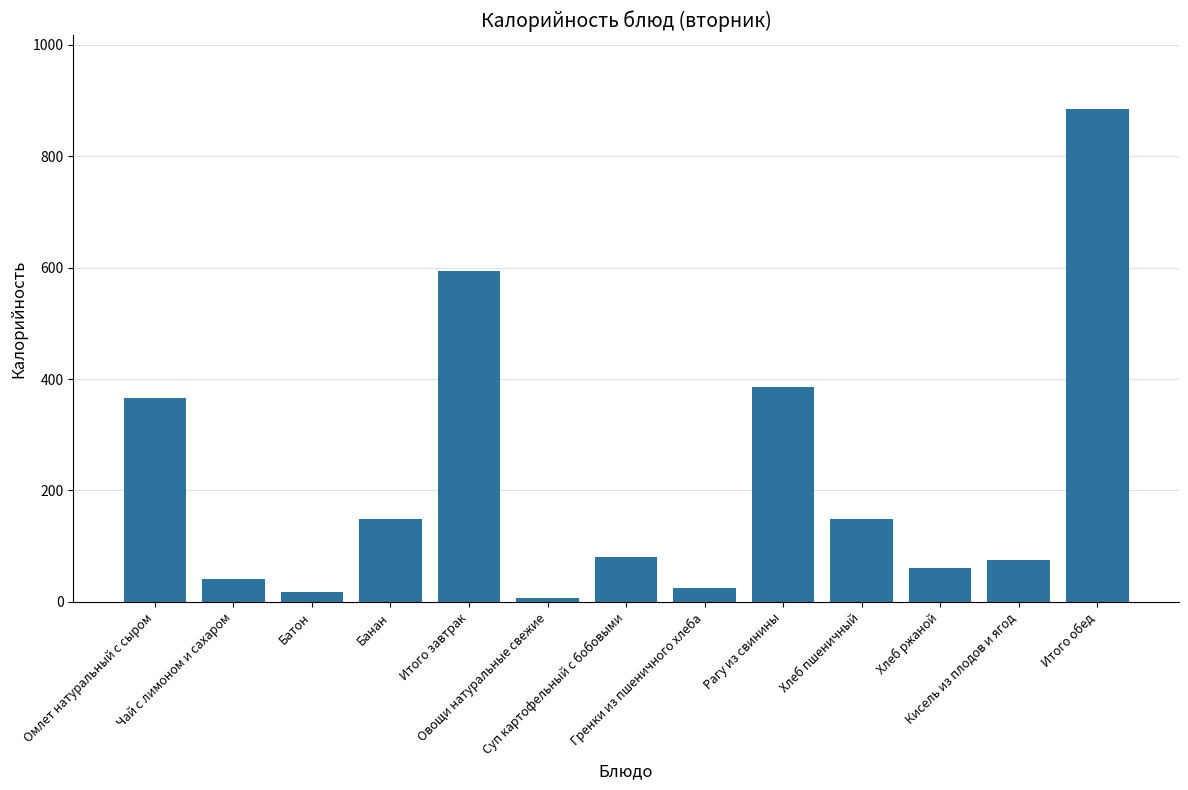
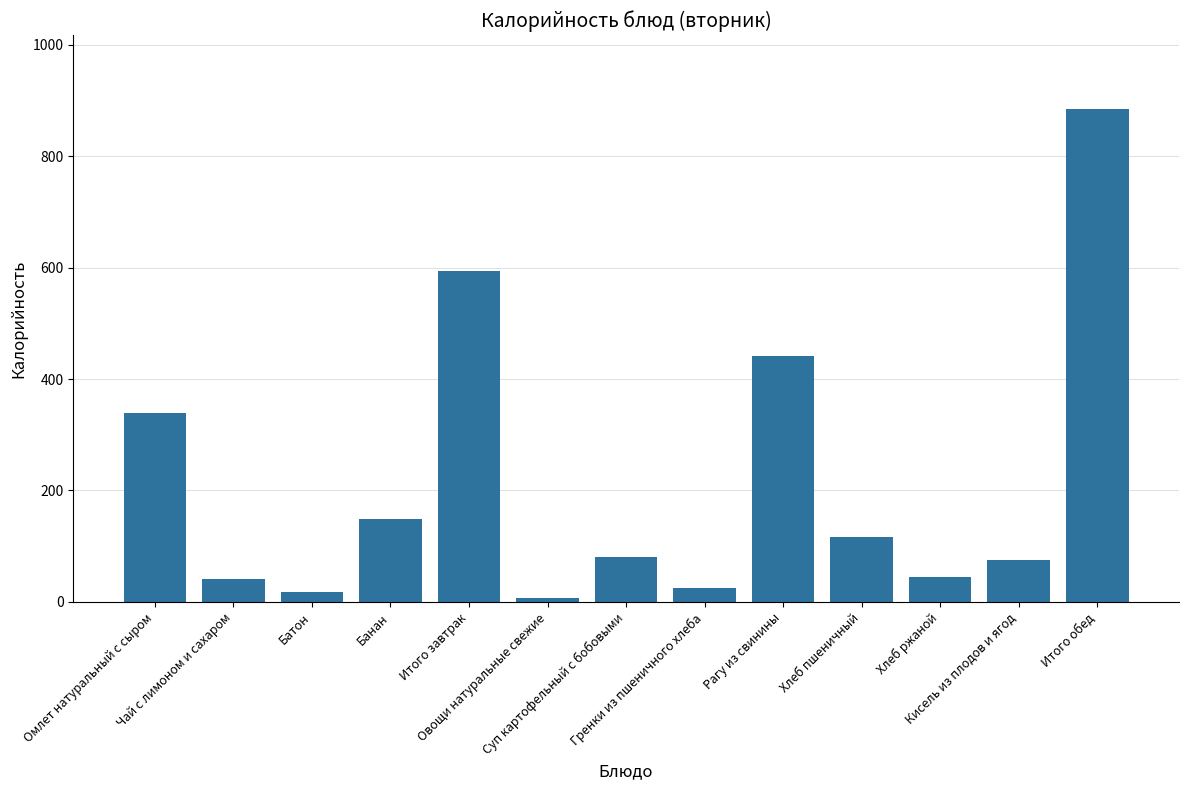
  {
-   "Омлет натуральный с сыром": 370,
+   "Омлет натуральный с сыром": 340,
    "Чай с лимоном и сахаром": 40,
    "Батон": 20,
    "Банан": 150,
    "Итого завтрак": 590,
    "Овощи натуральные свежие": 10,
    "Суп картофельный с бобовыми": 80,
    "Гренки из пшеничного хлеба": 30,
-   "Рагу из свинины": 390,
-   "Хлеб пшеничный": 150,
-   "Хлеб ржаной": 60,
+   "Рагу из свинины": 440,
+   "Хлеб пшеничный": 120,
+   "Хлеб ржаной": 40,
    "Кисель из плодов и ягод": 80,
    "Итого обед": 880
  }
